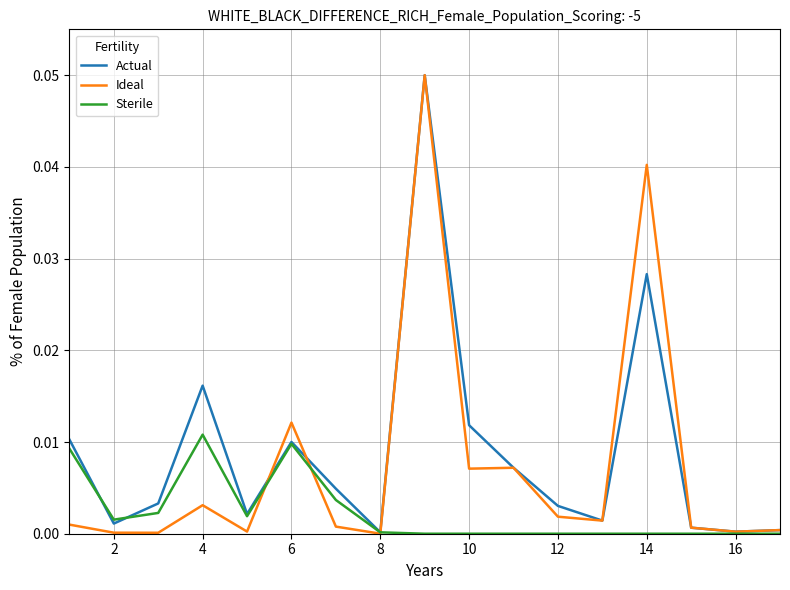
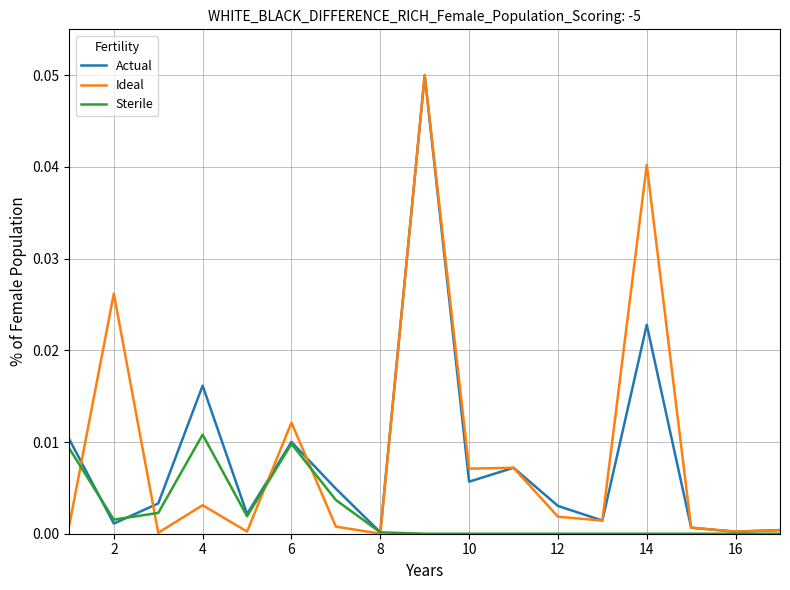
  {
    "Actual": {
      "2": 0.001,
      "4": 0.016,
-     "10": 0.012,
+     "10": 0.006,
      "12": 0.003,
-     "14": 0.028
+     "14": 0.023
    },
    "Ideal": {
-     "2": 0.000,
+     "2": 0.026,
      "4": 0.003,
      "6": 0.012,
      "10": 0.007,
      "12": 0.002,
      "14": 0.040
    },
    "Sterile": {
      "2": 0.002,
      "4": 0.011,
      "10": 0.000,
      "12": 0.000,
      "14": 0.000
    }
  }
